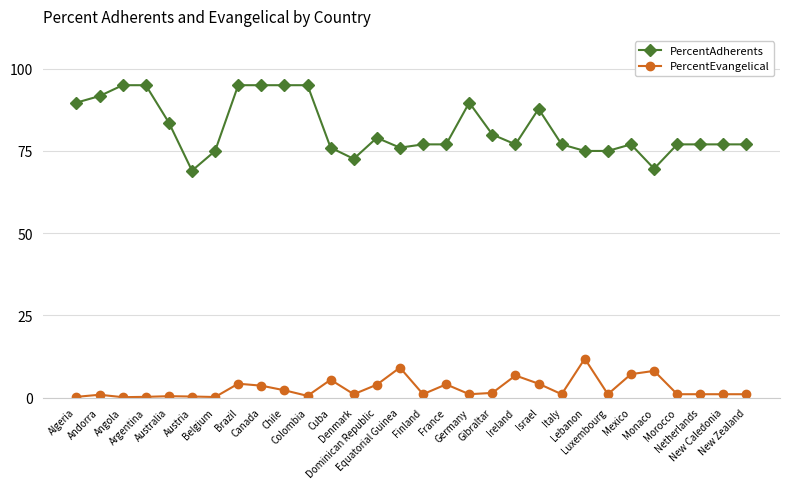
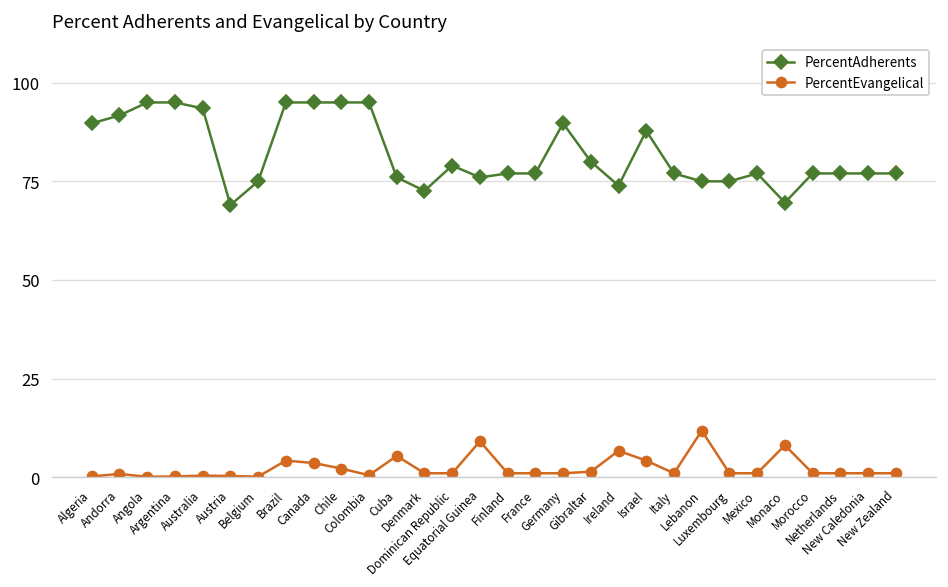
  {
    "PercentAdherents": {
      "Algeria": 90,
      "Andorra": 92,
      "Angola": 95,
      "Argentina": 95,
-     "Australia": 84,
+     "Australia": 94,
      "Austria": 69,
      "Belgium": 75,
      "Brazil": 95,
      "Canada": 95,
      "Chile": 95,
      "Colombia": 95,
      "Cuba": 76,
      "Denmark": 73,
      "Dominican Republic": 79,
      "Equatorial Guinea": 76,
      "Finland": 77,
      "France": 77,
      "Germany": 90,
      "Gibraltar": 80,
-     "Ireland": 77,
+     "Ireland": 74,
      "Israel": 88,
      "Italy": 77,
      "Lebanon": 75,
      "Luxembourg": 75,
      "Mexico": 77,
      "Monaco": 70,
      "Morocco": 77,
      "Netherlands": 77,
      "New Caledonia": 77,
      "New Zealand": 77
    },
    "PercentEvangelical": {
      "Algeria": 0,
      "Andorra": 1,
      "Angola": 0,
      "Argentina": 0,
      "Australia": 0,
      "Austria": 0,
      "Belgium": 0,
      "Brazil": 4,
      "Canada": 4,
      "Chile": 2,
      "Colombia": 1,
      "Cuba": 5,
      "Denmark": 1,
-     "Dominican Republic": 4,
+     "Dominican Republic": 1,
      "Equatorial Guinea": 9,
      "Finland": 1,
-     "France": 4,
+     "France": 1,
      "Germany": 1,
      "Gibraltar": 1,
      "Ireland": 7,
      "Israel": 4,
      "Italy": 1,
      "Lebanon": 12,
      "Luxembourg": 1,
-     "Mexico": 7,
+     "Mexico": 1,
      "Monaco": 8,
      "Morocco": 1,
      "Netherlands": 1,
      "New Caledonia": 1,
      "New Zealand": 1
    }
  }
